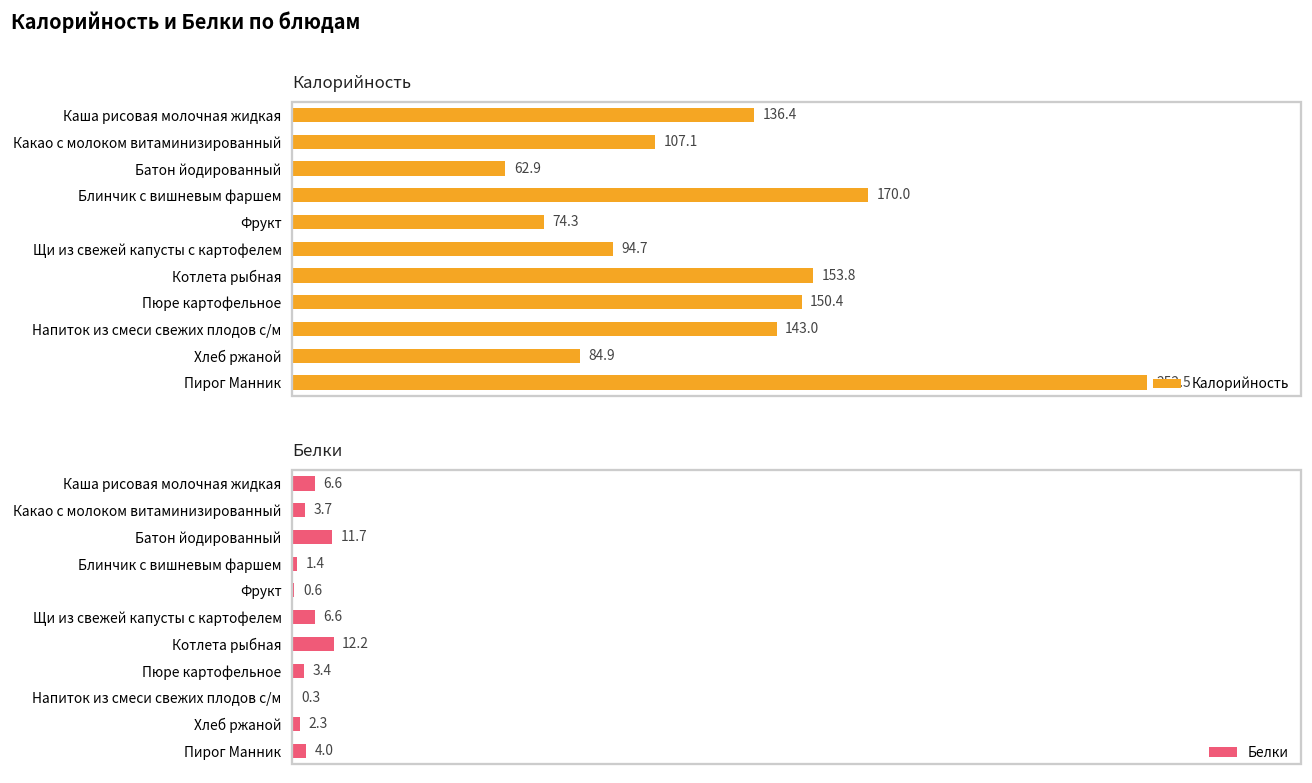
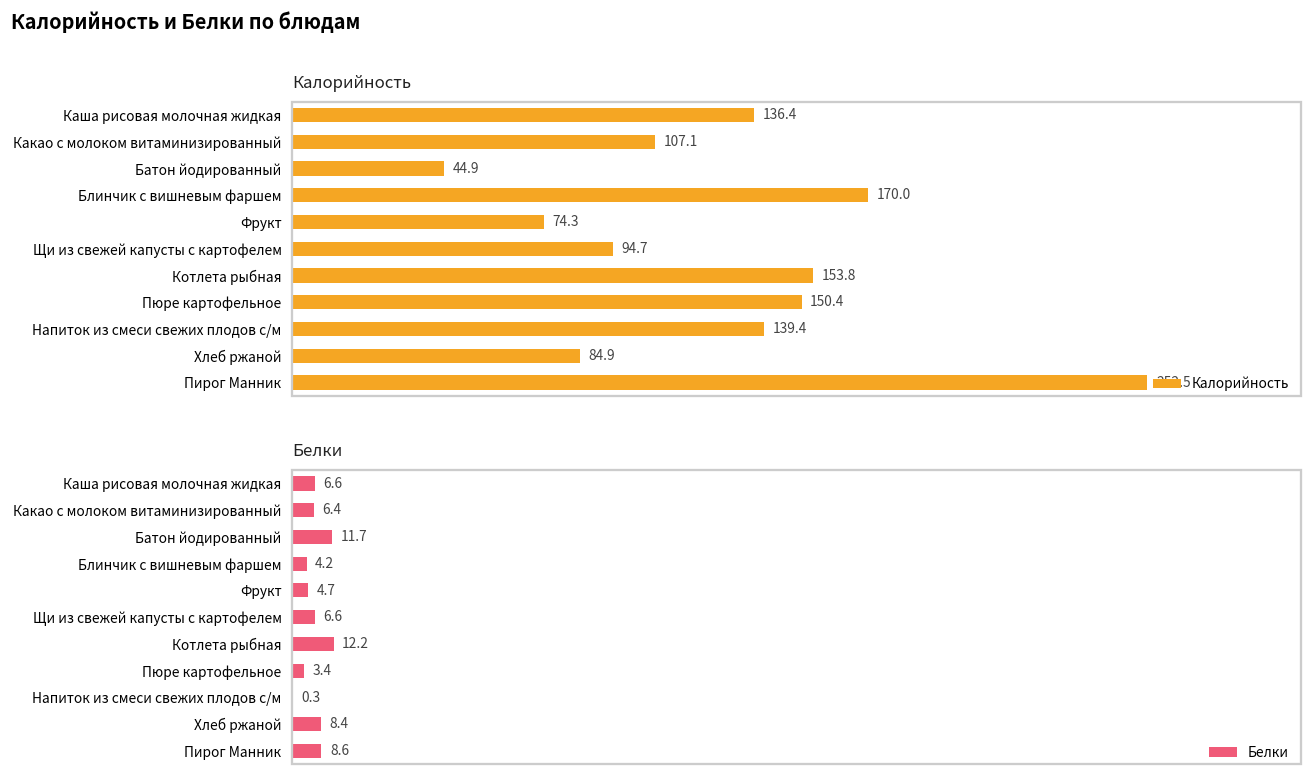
  {
    "Калорийность": {
      "Каша рисовая молочная жидкая": 136.4,
      "Какао с молоком витаминизированный": 107.1,
-     "Батон йодированный": 62.9,
+     "Батон йодированный": 44.9,
      "Блинчик с вишневым фаршем": 170.0,
      "Фрукт": 74.3,
      "Щи из свежей капусты с картофелем": 94.7,
      "Котлета рыбная": 153.8,
      "Пюре картофельное": 150.4,
-     "Напиток из смеси свежих плодов с/м": 143.0,
+     "Напиток из смеси свежих плодов с/м": 139.4,
      "Хлеб ржаной": 84.9,
      "Пирог Манник": 252.5
    },
    "Белки": {
      "Каша рисовая молочная жидкая": 6.6,
-     "Какао с молоком витаминизированный": 3.7,
+     "Какао с молоком витаминизированный": 6.4,
      "Батон йодированный": 11.7,
-     "Блинчик с вишневым фаршем": 1.4,
-     "Фрукт": 0.6,
+     "Блинчик с вишневым фаршем": 4.2,
+     "Фрукт": 4.7,
      "Щи из свежей капусты с картофелем": 6.6,
      "Котлета рыбная": 12.2,
      "Пюре картофельное": 3.4,
      "Напиток из смеси свежих плодов с/м": 0.3,
-     "Хлеб ржаной": 2.3,
-     "Пирог Манник": 4.0
+     "Хлеб ржаной": 8.4,
+     "Пирог Манник": 8.6
    }
  }
